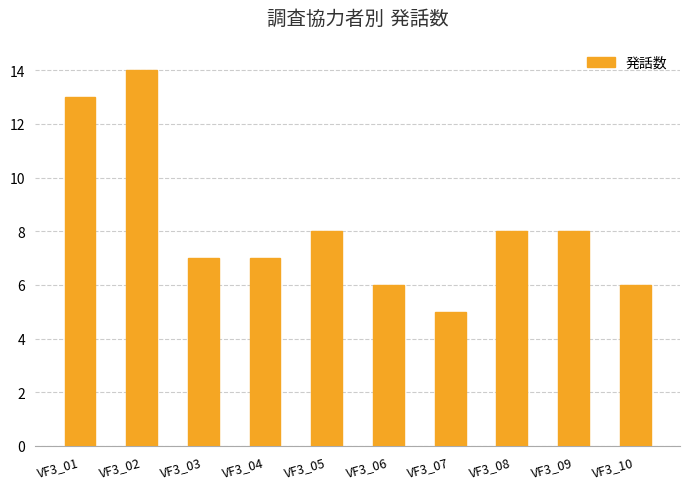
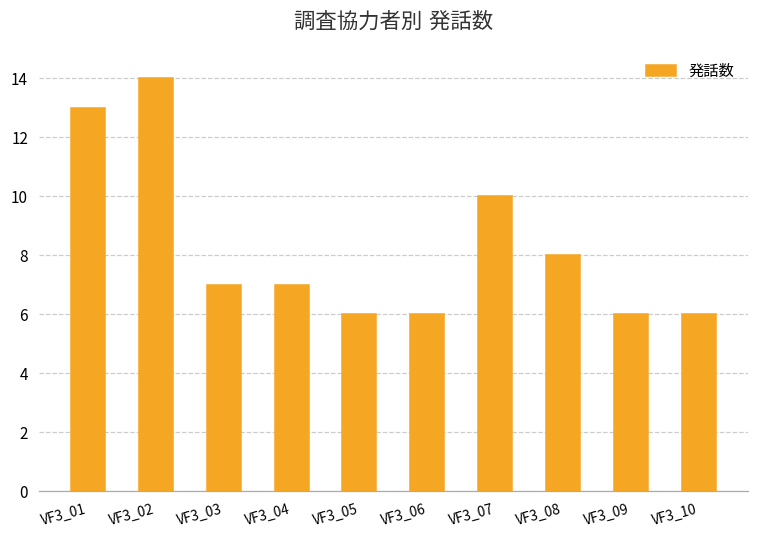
  {
    "VF3_01": 13,
    "VF3_02": 14,
    "VF3_03": 7,
    "VF3_04": 7,
-   "VF3_05": 8,
+   "VF3_05": 6,
    "VF3_06": 6,
-   "VF3_07": 5,
+   "VF3_07": 10,
    "VF3_08": 8,
-   "VF3_09": 8,
+   "VF3_09": 6,
    "VF3_10": 6
  }
